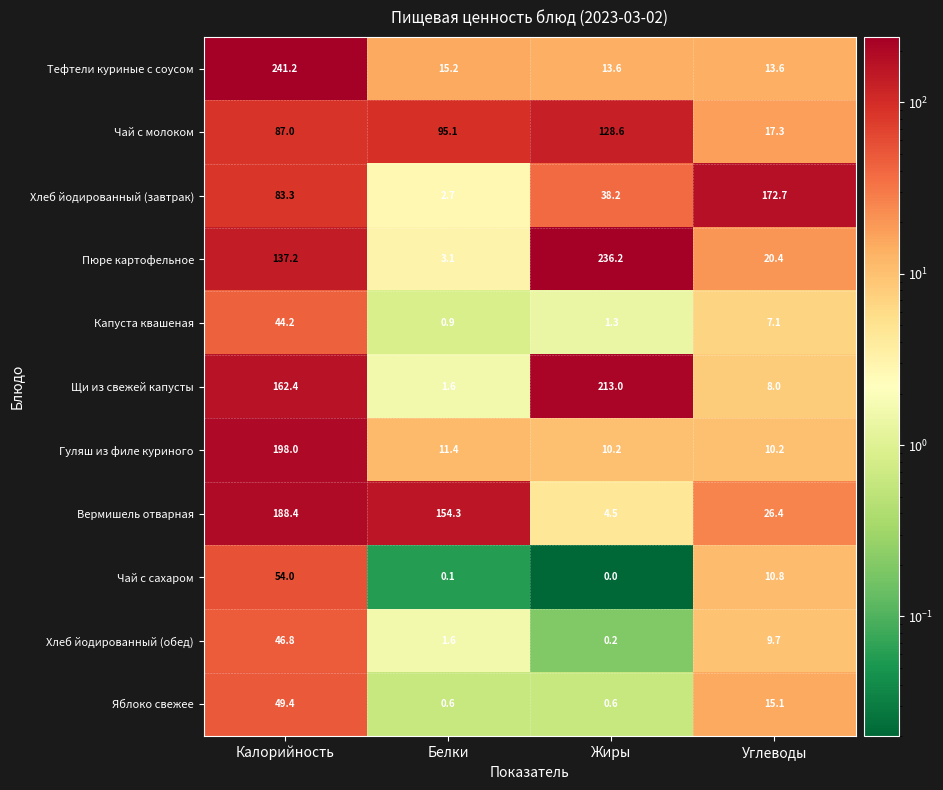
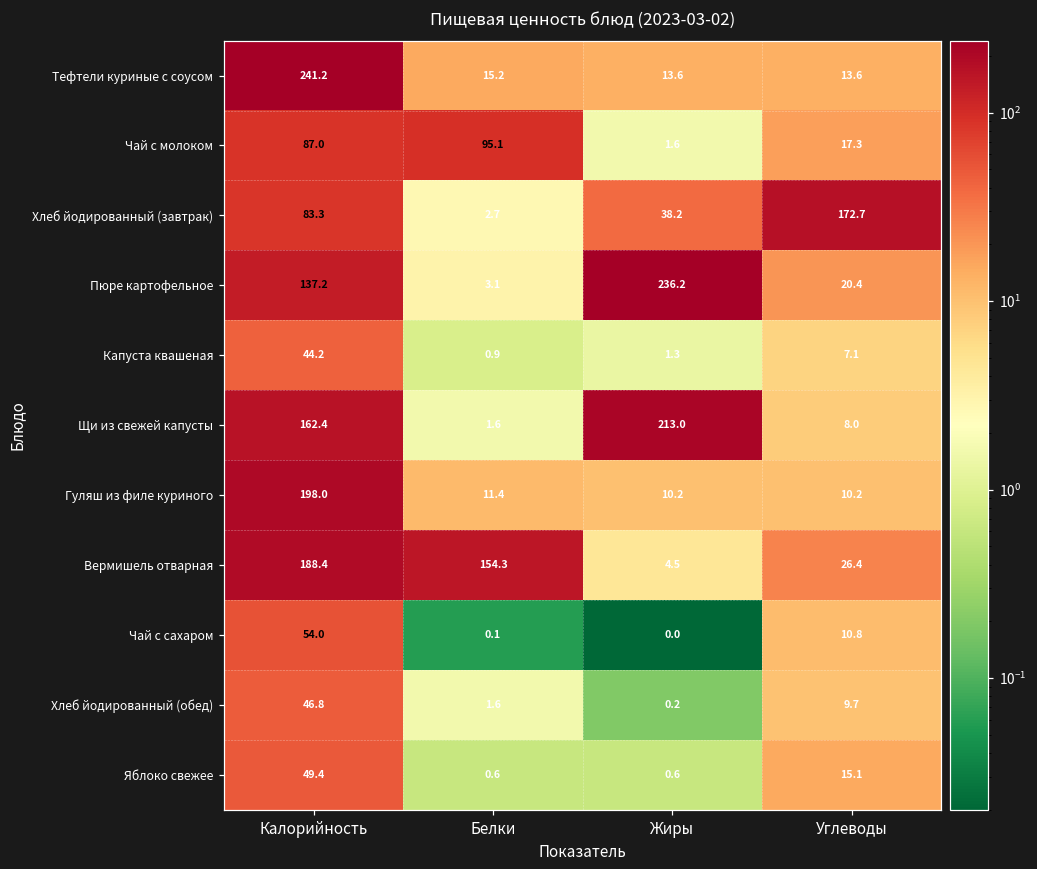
  {
    "Тефтели куриные с соусом": {
      "Калорийность": 241.2,
      "Белки": 15.2,
      "Жиры": 13.6,
      "Углеводы": 13.6
    },
    "Чай с молоком": {
      "Калорийность": 87.0,
      "Белки": 95.1,
-     "Жиры": 128.6,
+     "Жиры": 1.6,
      "Углеводы": 17.3
    },
    "Хлеб йодированный (завтрак)": {
      "Калорийность": 83.3,
      "Белки": 2.7,
      "Жиры": 38.2,
      "Углеводы": 172.7
    },
    "Пюре картофельное": {
      "Калорийность": 137.2,
      "Белки": 3.1,
      "Жиры": 236.2,
      "Углеводы": 20.4
    },
    "Капуста квашеная": {
      "Калорийность": 44.2,
      "Белки": 0.9,
      "Жиры": 1.3,
      "Углеводы": 7.1
    },
    "Щи из свежей капусты": {
      "Калорийность": 162.4,
      "Белки": 1.6,
      "Жиры": 213.0,
      "Углеводы": 8.0
    },
    "Гуляш из филе куриного": {
      "Калорийность": 198.0,
      "Белки": 11.4,
      "Жиры": 10.2,
      "Углеводы": 10.2
    },
    "Вермишель отварная": {
      "Калорийность": 188.4,
      "Белки": 154.3,
      "Жиры": 4.5,
      "Углеводы": 26.4
    },
    "Чай с сахаром": {
      "Калорийность": 54.0,
      "Белки": 0.1,
      "Жиры": 0.0,
      "Углеводы": 10.8
    },
    "Хлеб йодированный (обед)": {
      "Калорийность": 46.8,
      "Белки": 1.6,
      "Жиры": 0.2,
      "Углеводы": 9.7
    },
    "Яблоко свежее": {
      "Калорийность": 49.4,
      "Белки": 0.6,
      "Жиры": 0.6,
      "Углеводы": 15.1
    }
  }
